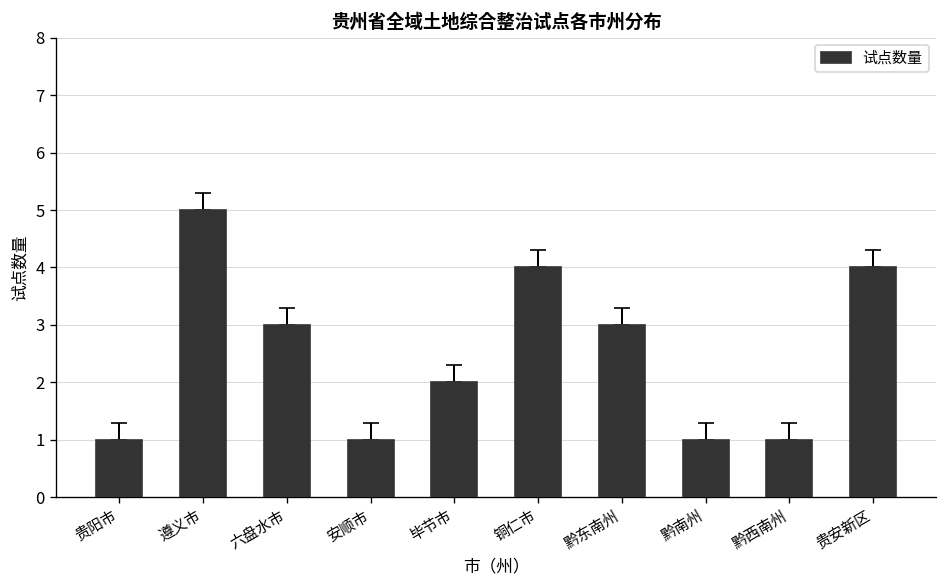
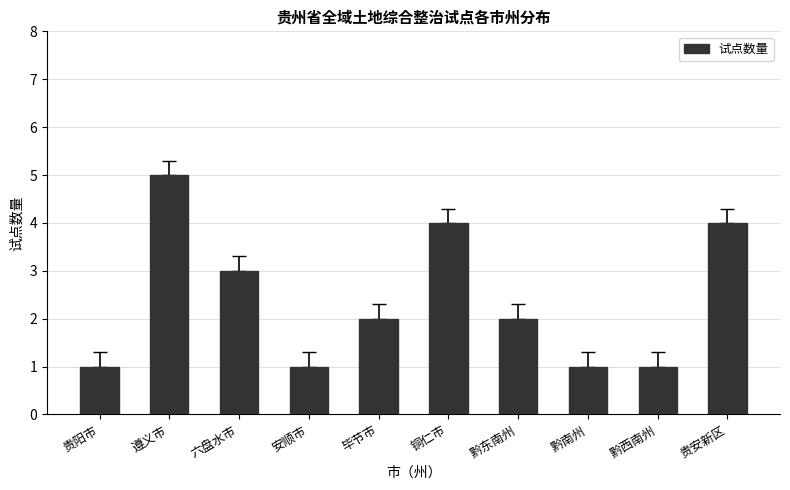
  {
    "试点数量": {
      "贵阳市": 1,
      "遵义市": 5,
      "六盘水市": 3,
      "安顺市": 1,
      "毕节市": 2,
      "铜仁市": 4,
-     "黔东南州": 3,
+     "黔东南州": 2,
      "黔南州": 1,
      "黔西南州": 1,
      "贵安新区": 4
    }
  }
